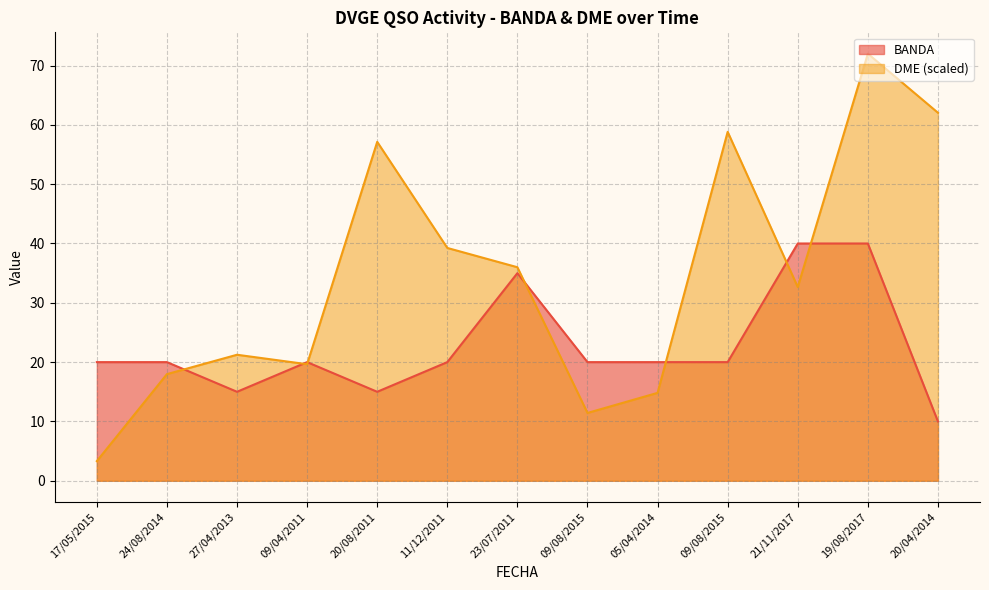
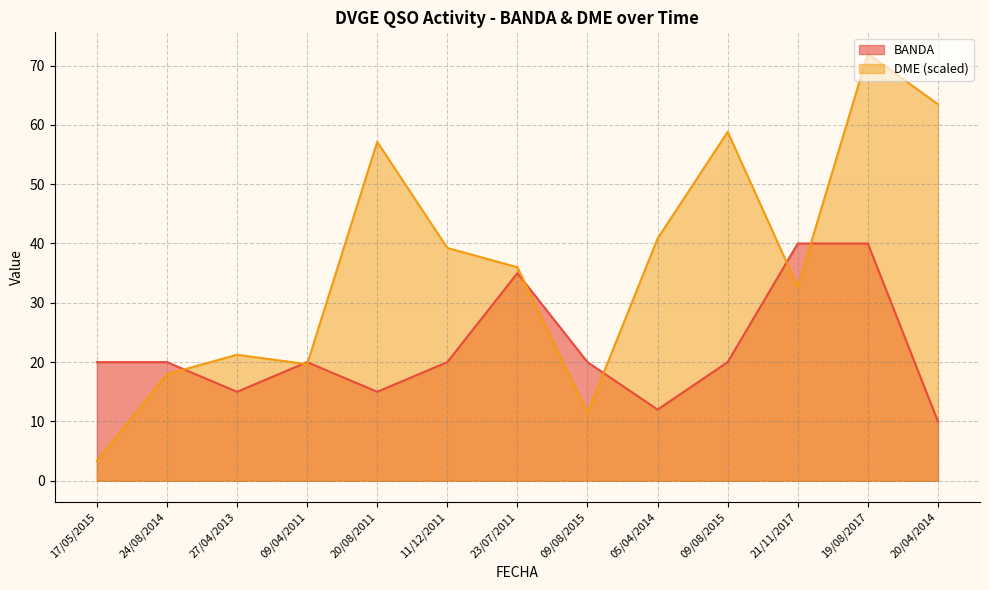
  {
    "BANDA": {
      "17/05/2015": 20,
      "24/08/2014": 20,
      "27/04/2013": 15,
      "20/08/2011": 15,
      "11/12/2011": 20,
      "23/07/2011": 35,
-     "05/04/2014": 20,
+     "05/04/2014": 12,
      "21/11/2017": 40,
      "19/08/2017": 40,
      "20/04/2014": 10
    },
    "DME (scaled)": {
      "17/05/2015": 3,
      "24/08/2014": 18,
      "27/04/2013": 21,
      "20/08/2011": 57,
      "11/12/2011": 39,
      "23/07/2011": 36,
-     "05/04/2014": 15,
+     "05/04/2014": 41,
      "21/11/2017": 33,
-     "20/04/2014": 62
+     "20/04/2014": 63
    }
  }
